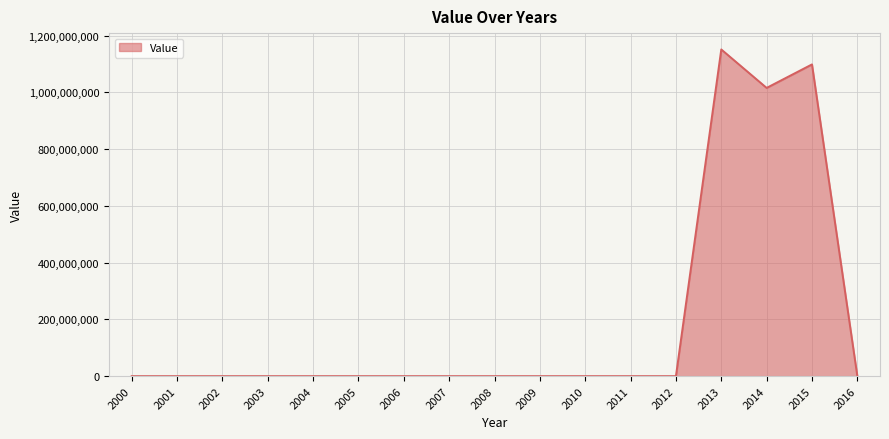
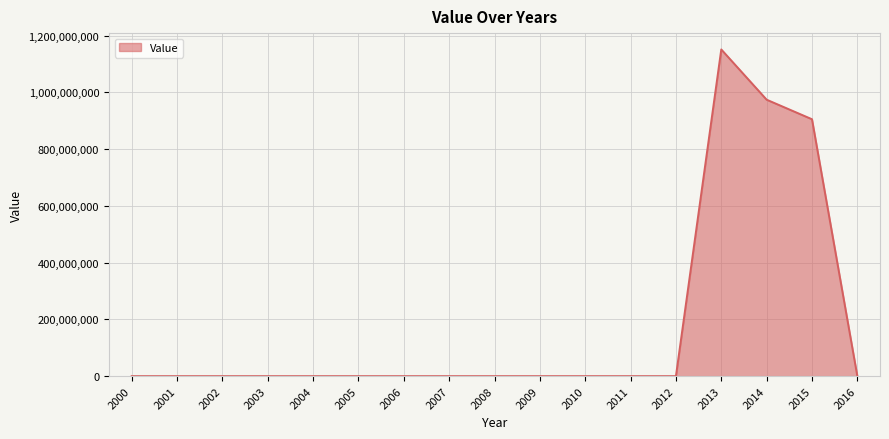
  {
    "2000": "0",
    "2001": "0",
    "2002": "0",
    "2003": "0",
    "2004": "0",
    "2005": "0",
    "2006": "0",
    "2007": "0",
    "2008": "0",
    "2009": "0",
    "2010": "0",
    "2011": "0",
    "2012": "0",
    "2013": "1,150,000,000",
-   "2014": "1,020,000,000",
-   "2015": "1,100,000,000",
+   "2014": "970,000,000",
+   "2015": "910,000,000",
    "2016": "0"
  }
